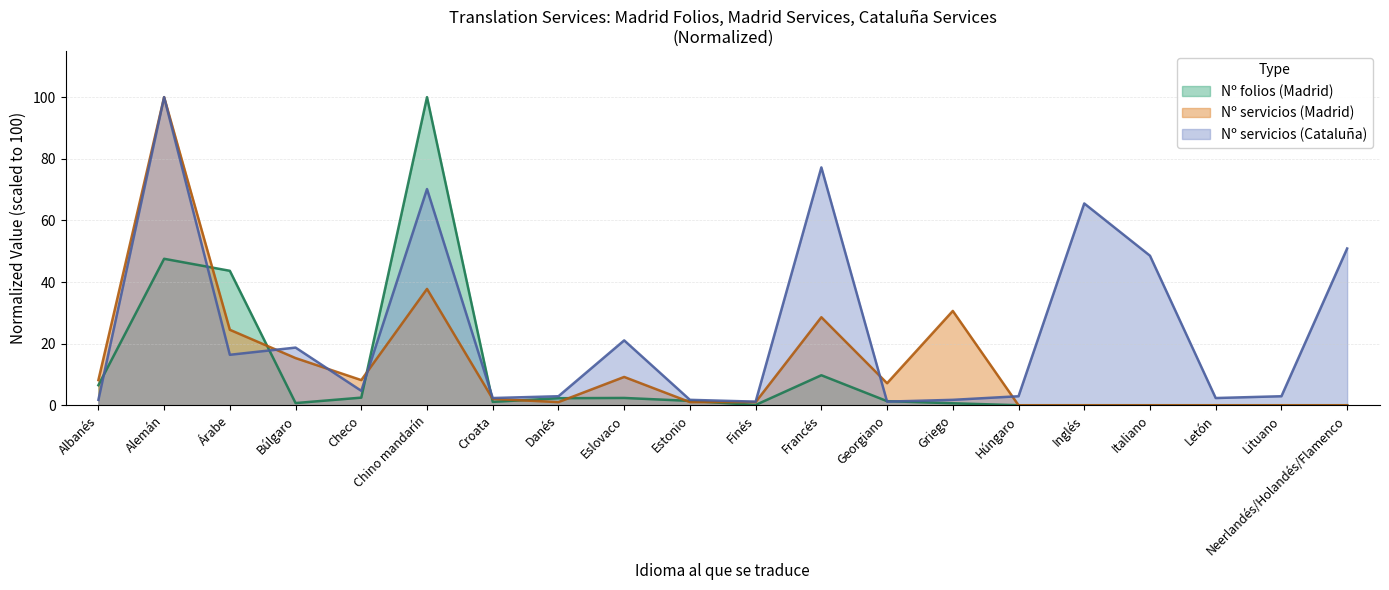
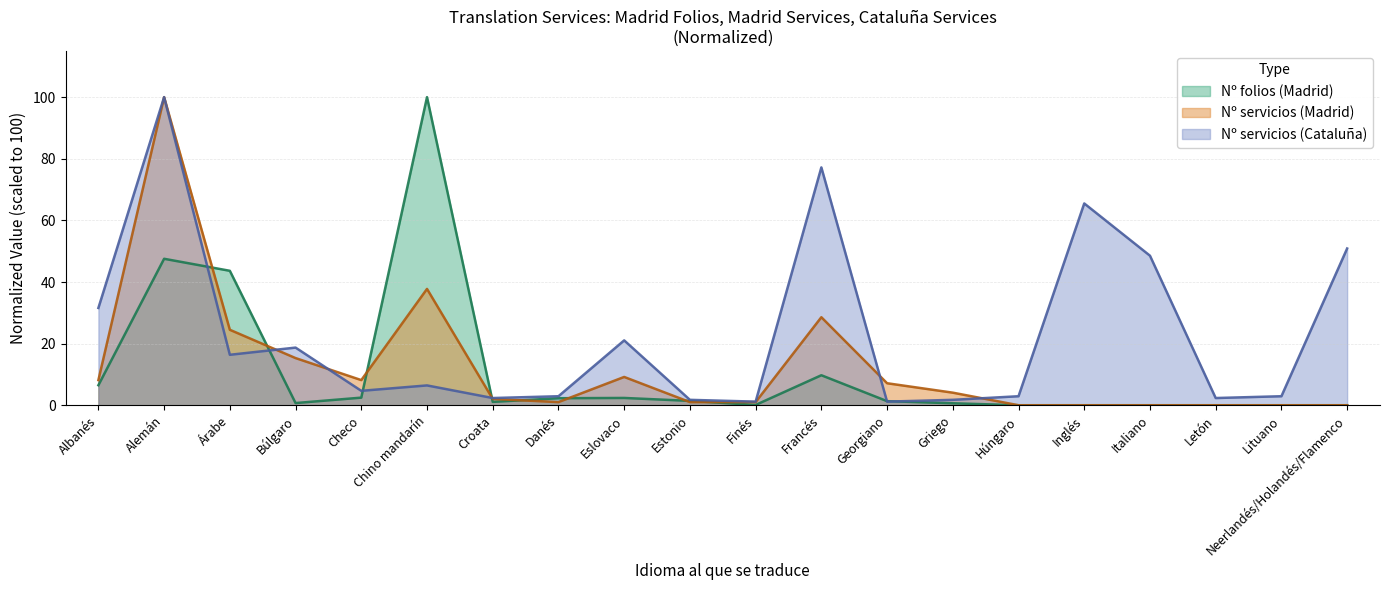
  {
    "Nº folios (Madrid)": {
      "Albanés": 6,
      "Alemán": 48,
      "Árabe": 44,
      "Búlgaro": 1,
      "Checo": 2,
      "Chino mandarín": 100,
      "Croata": 1,
      "Eslovaco": 2,
      "Finés": 0,
      "Francés": 10,
      "Griego": 1
    },
    "Nº servicios (Madrid)": {
      "Albanés": 8,
      "Árabe": 24,
      "Búlgaro": 15,
      "Checo": 8,
      "Chino mandarín": 38,
      "Danés": 1,
      "Eslovaco": 9,
      "Francés": 29,
      "Georgiano": 7,
-     "Griego": 31
+     "Griego": 4
    },
    "Nº servicios (Cataluña)": {
-     "Albanés": 2,
+     "Albanés": 32,
      "Árabe": 16,
      "Búlgaro": 19,
      "Checo": 5,
-     "Chino mandarín": 70,
+     "Chino mandarín": 6,
      "Eslovaco": 21,
      "Francés": 77,
      "Griego": 2,
      "Húngaro": 3,
      "Inglés": 65,
      "Italiano": 49,
      "Letón": 2,
      "Lituano": 3,
      "Neerlandés/Holandés/Flamenco": 51
    }
  }
